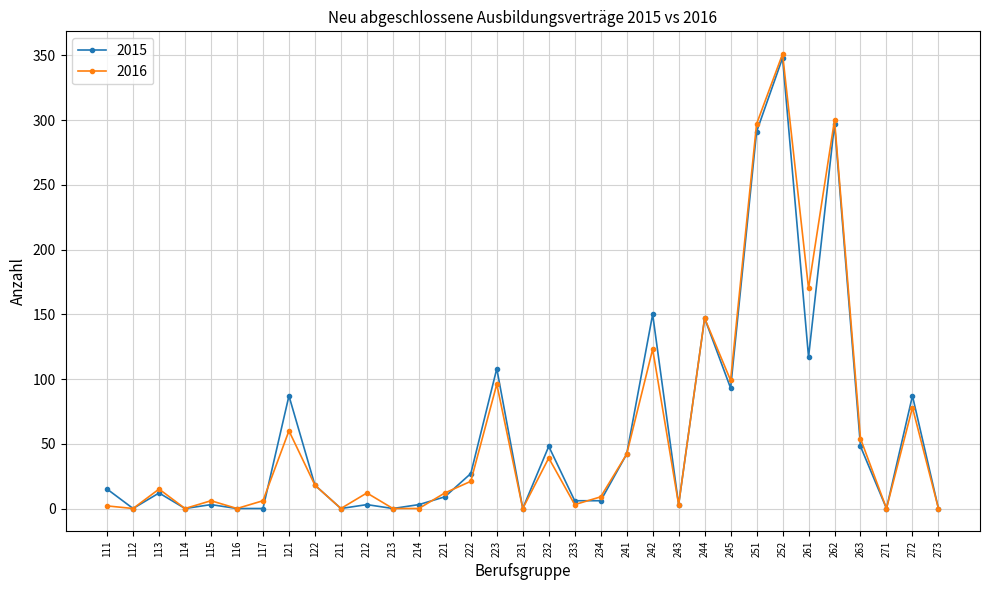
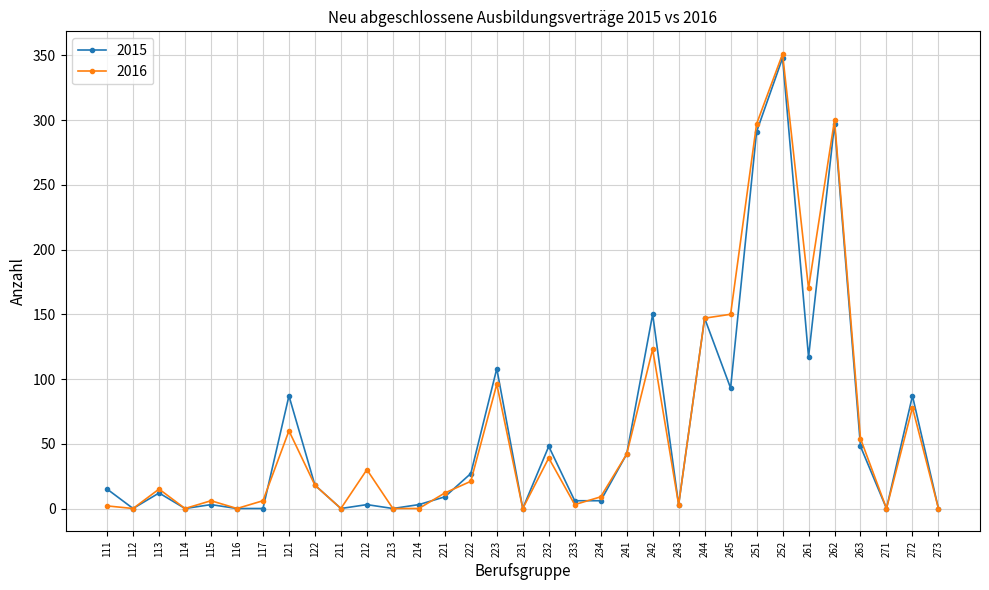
  {
    "2015": {
      "111": 15,
      "113": 12,
      "115": 3,
      "117": 0,
      "121": 87,
      "212": 3,
      "214": 3,
      "221": 9,
      "222": 27,
      "223": 108,
      "232": 48,
      "233": 6,
      "234": 6,
      "242": 150,
      "245": 93,
      "251": 291,
      "252": 348,
      "261": 117,
      "262": 297,
      "263": 48,
      "272": 87
    },
    "2016": {
      "111": 2,
      "113": 15,
      "115": 6,
      "117": 6,
      "121": 60,
-     "212": 12,
+     "212": 30,
      "214": 0,
      "221": 12,
      "222": 21,
      "223": 96,
      "232": 39,
      "233": 3,
      "234": 9,
      "242": 123,
-     "245": 99,
+     "245": 150,
      "251": 297,
      "252": 351,
      "261": 170,
      "262": 300,
      "263": 54,
      "272": 78
    }
  }
